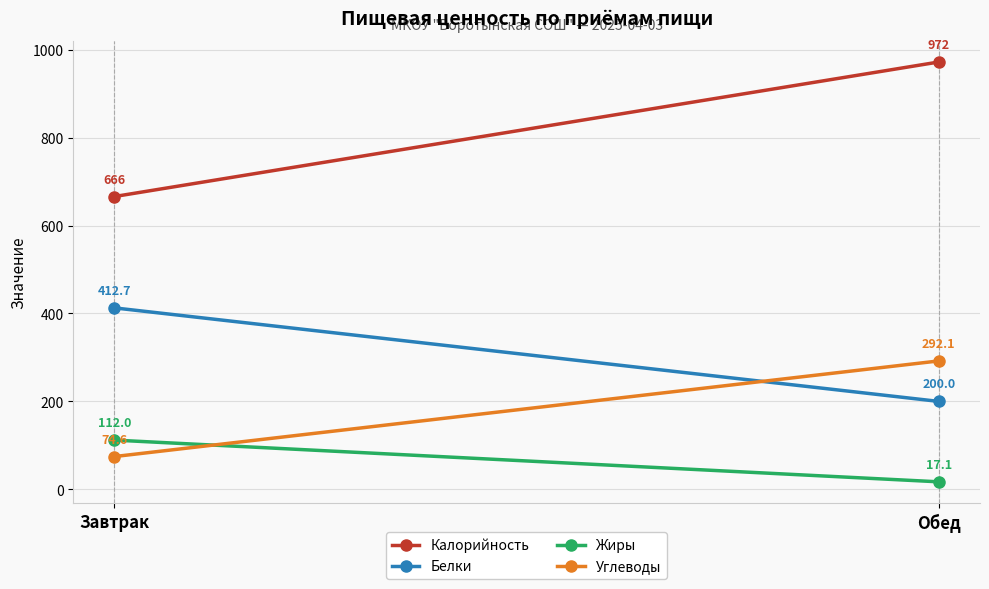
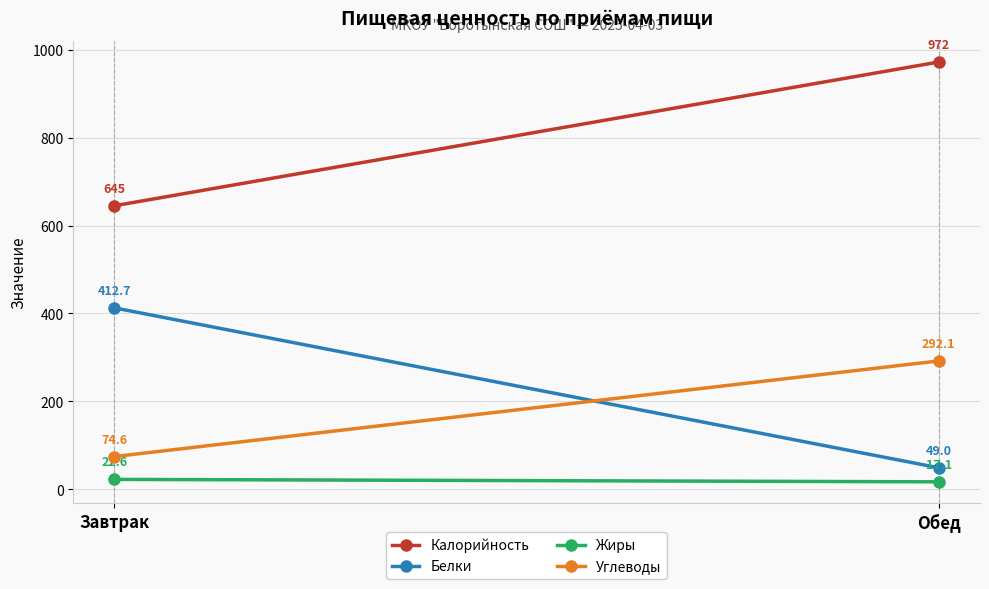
  {
    "Калорийность": {
-     "Завтрак": 666,
+     "Завтрак": 645,
      "Обед": 972
    },
    "Белки": {
      "Завтрак": 412.7,
-     "Обед": 200.0
+     "Обед": 49.0
    },
    "Жиры": {
-     "Завтрак": 112.0,
+     "Завтрак": 22.6,
      "Обед": 17.1
    },
    "Углеводы": {
      "Обед": 292.1
    }
  }
